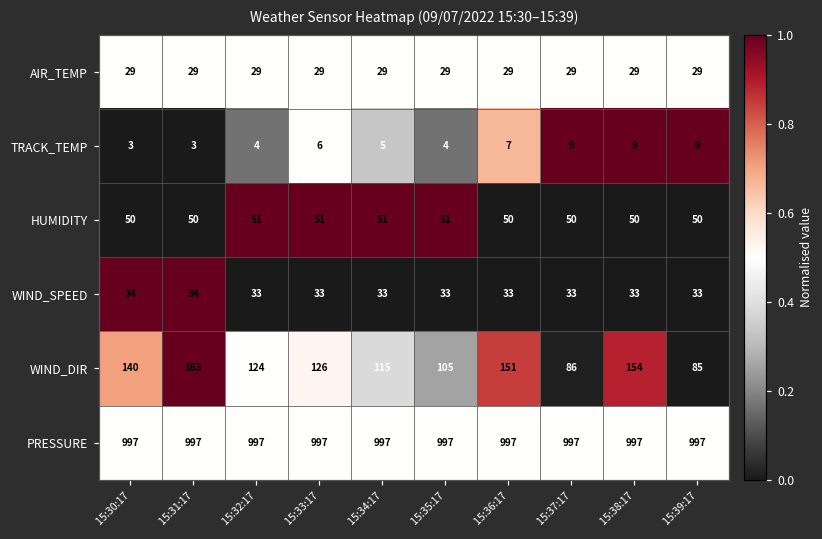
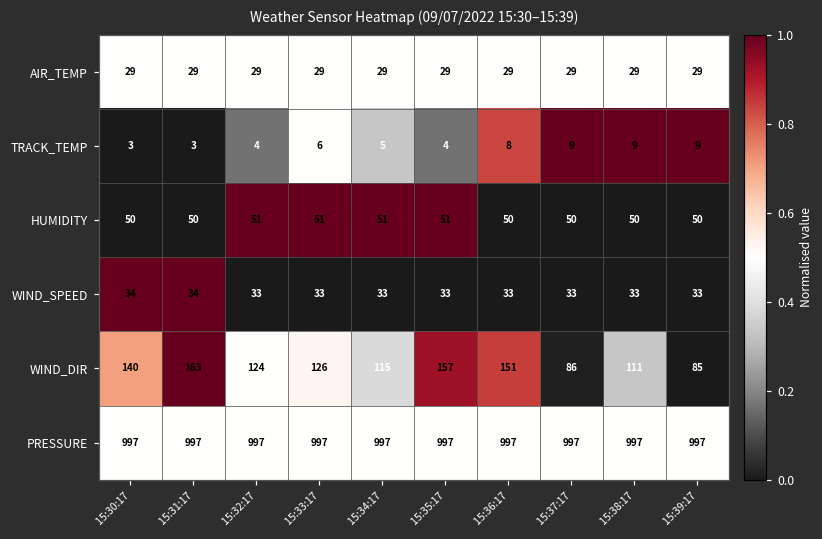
  {
    "AIR_TEMP": {
      "15:30:17": 29,
      "15:31:17": 29,
      "15:32:17": 29,
      "15:33:17": 29,
      "15:34:17": 29,
      "15:35:17": 29,
      "15:36:17": 29,
      "15:37:17": 29,
      "15:38:17": 29,
      "15:39:17": 29
    },
    "TRACK_TEMP": {
      "15:30:17": 3,
      "15:31:17": 3,
      "15:32:17": 4,
      "15:33:17": 6,
      "15:34:17": 5,
      "15:35:17": 4,
-     "15:36:17": 7,
+     "15:36:17": 8,
      "15:37:17": 9,
      "15:38:17": 9,
      "15:39:17": 9
    },
    "HUMIDITY": {
      "15:30:17": 50,
      "15:31:17": 50,
      "15:32:17": 51,
      "15:33:17": 51,
      "15:34:17": 51,
      "15:35:17": 51,
      "15:36:17": 50,
      "15:37:17": 50,
      "15:38:17": 50,
      "15:39:17": 50
    },
    "WIND_SPEED": {
      "15:30:17": 34,
      "15:31:17": 34,
      "15:32:17": 33,
      "15:33:17": 33,
      "15:34:17": 33,
      "15:35:17": 33,
      "15:36:17": 33,
      "15:37:17": 33,
      "15:38:17": 33,
      "15:39:17": 33
    },
    "WIND_DIR": {
      "15:30:17": 140,
      "15:31:17": 163,
      "15:32:17": 124,
      "15:33:17": 126,
-     "15:35:17": 105,
+     "15:35:17": 157,
      "15:36:17": 151,
      "15:37:17": 86,
-     "15:38:17": 154,
+     "15:38:17": 111,
      "15:39:17": 85
    },
    "PRESSURE": {
      "15:30:17": 997,
      "15:31:17": 997,
      "15:32:17": 997,
      "15:33:17": 997,
      "15:34:17": 997,
      "15:35:17": 997,
      "15:36:17": 997,
      "15:37:17": 997,
      "15:38:17": 997,
      "15:39:17": 997
    }
  }
